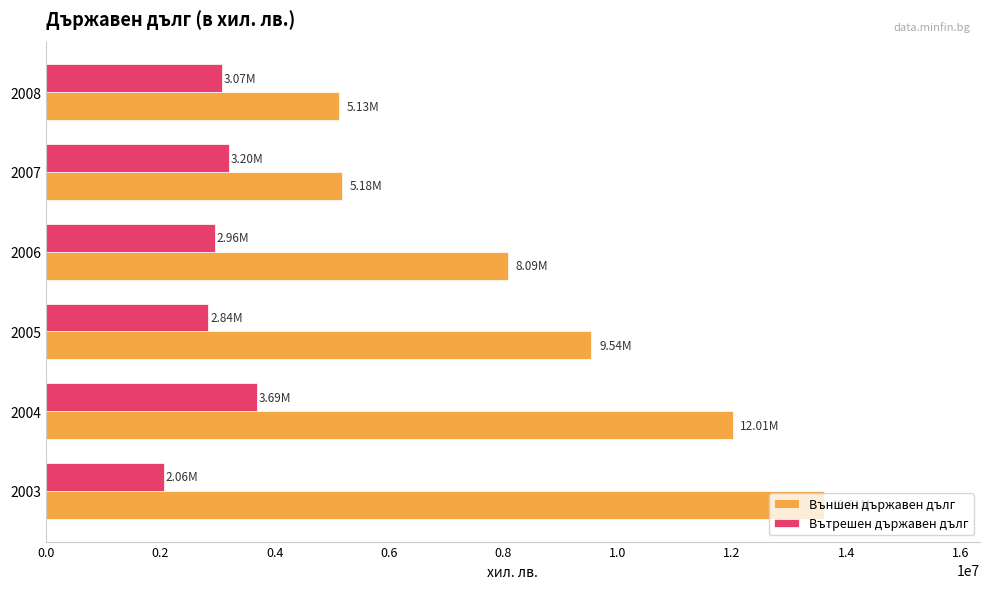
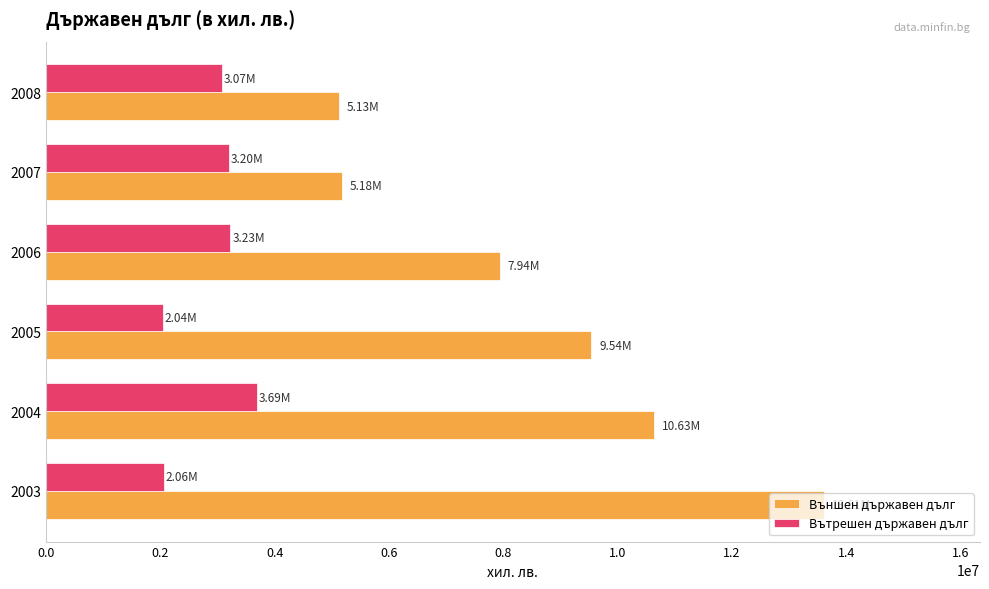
  {
    "Външен държавен дълг": {
      "2008": "5.13M",
      "2007": "5.18M",
-     "2006": "8.09M",
+     "2006": "7.94M",
      "2005": "9.54M",
-     "2004": "12.01M"
+     "2004": "10.63M"
    },
    "Вътрешен държавен дълг": {
      "2008": "3.07M",
      "2007": "3.20M",
-     "2006": "2.96M",
-     "2005": "2.84M",
+     "2006": "3.23M",
+     "2005": "2.04M",
      "2004": "3.69M",
      "2003": "2.06M"
    }
  }
